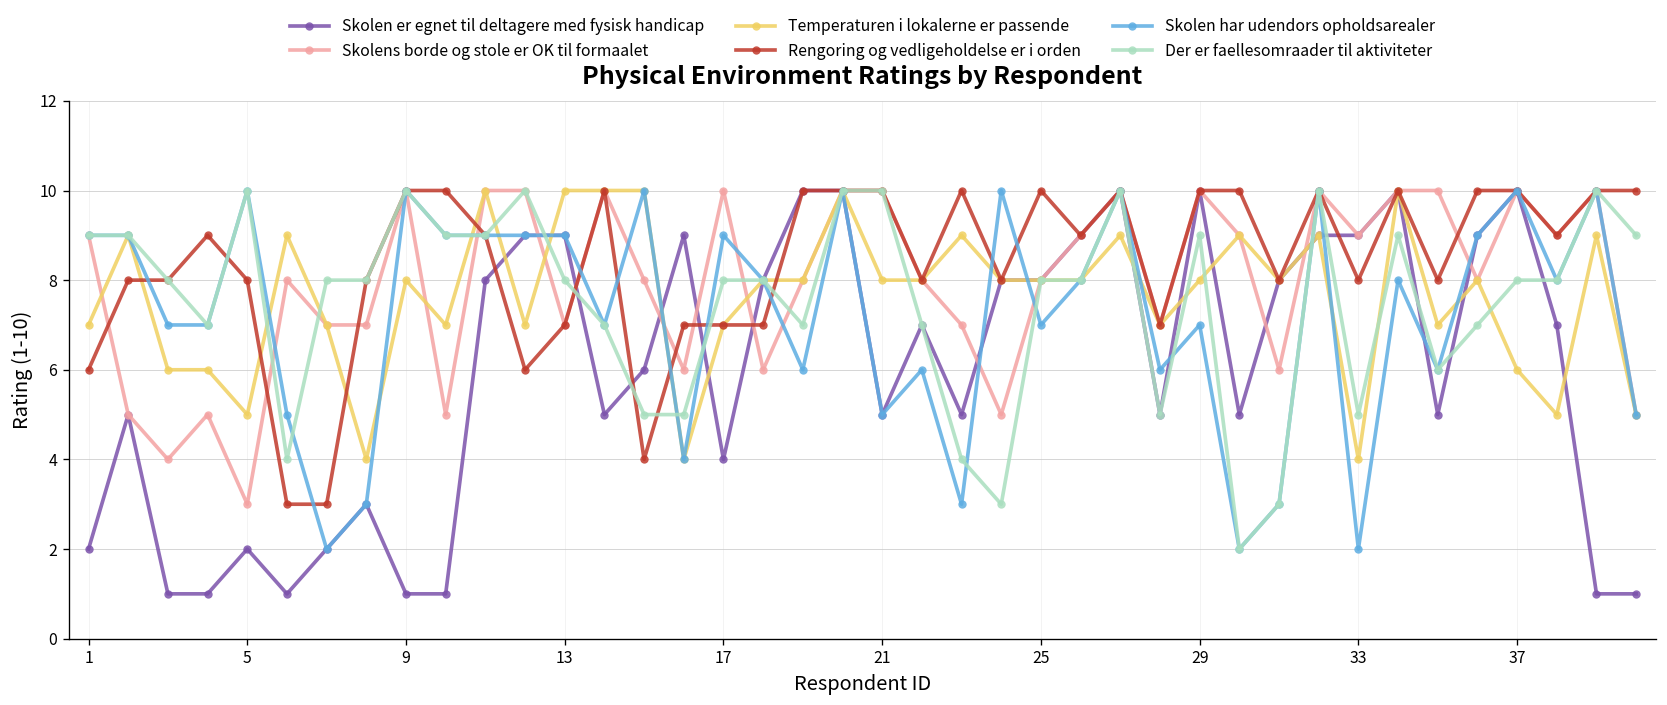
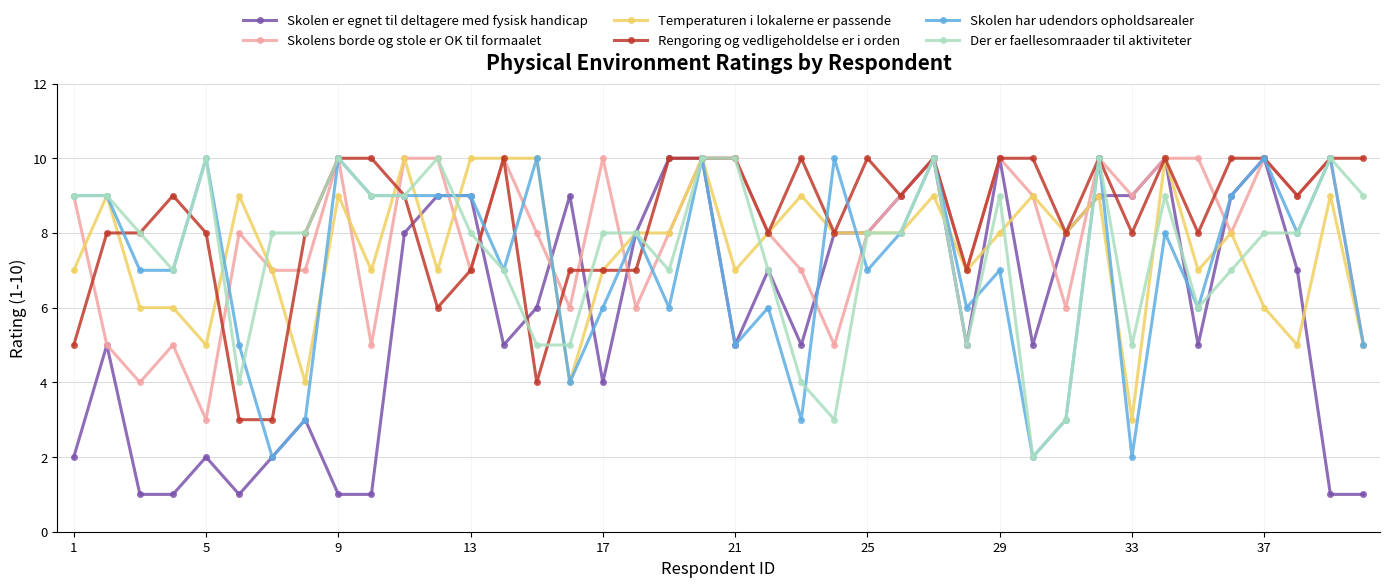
  {
    "Skolen er egnet til deltagere med fysisk handicap": {
      "1": 2,
      "5": 2,
      "9": 1,
      "17": 4
    },
    "Skolens borde og stole er OK til formaalet": {
      "5": 3,
      "17": 10
    },
    "Temperaturen i lokalerne er passende": {
      "1": 7,
      "5": 5,
-     "9": 8,
+     "9": 9,
      "13": 10,
-     "21": 8,
+     "21": 7,
      "29": 8,
-     "33": 4,
+     "33": 3,
      "37": 6
    },
    "Rengoring og vedligeholdelse er i orden": {
-     "1": 6,
+     "1": 5,
      "5": 8,
      "25": 10,
      "33": 8
    },
    "Skolen har udendors opholdsarealer": {
-     "17": 9,
+     "17": 6,
      "25": 7,
      "29": 7,
      "33": 2
    },
    "Der er faellesomraader til aktiviteter": {
      "13": 8,
      "17": 8,
      "29": 9,
      "33": 5,
      "37": 8
    }
  }
